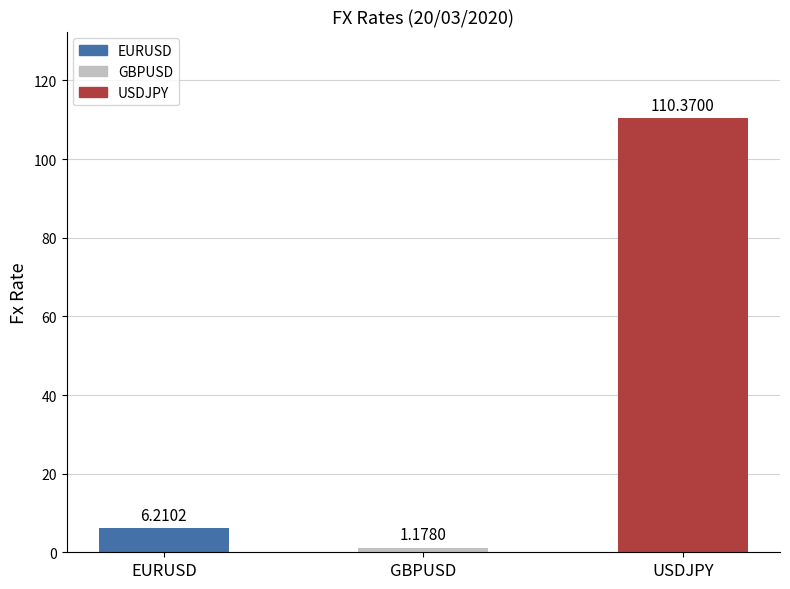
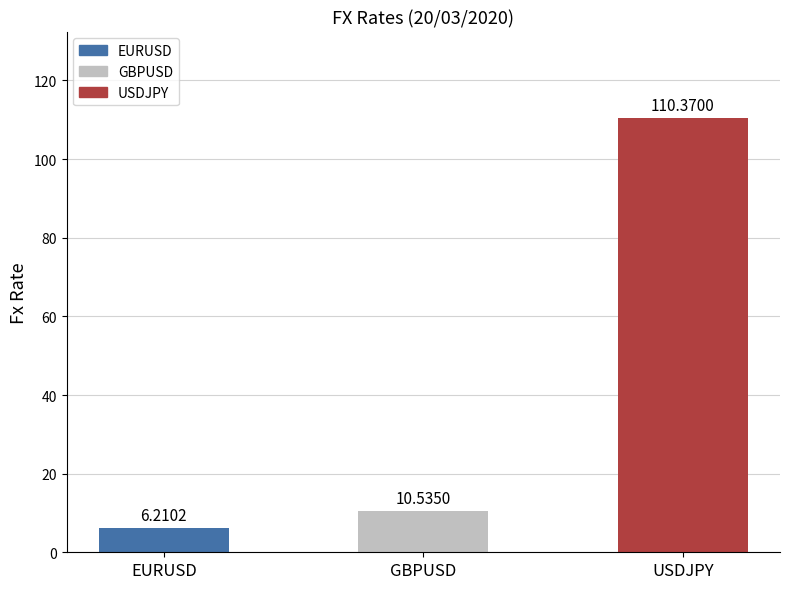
  {
    "EURUSD": 6.2102,
-   "GBPUSD": 1.1780,
+   "GBPUSD": 10.5350,
    "USDJPY": 110.3700
  }
